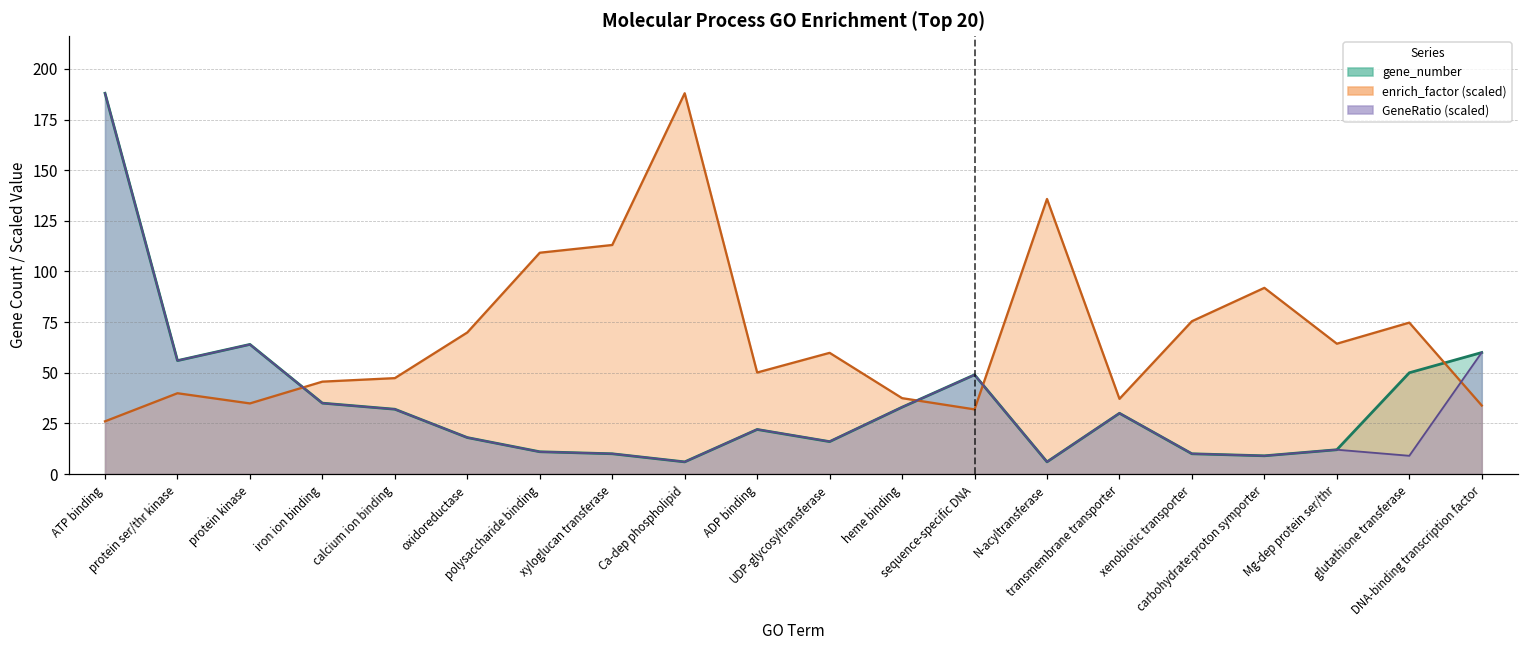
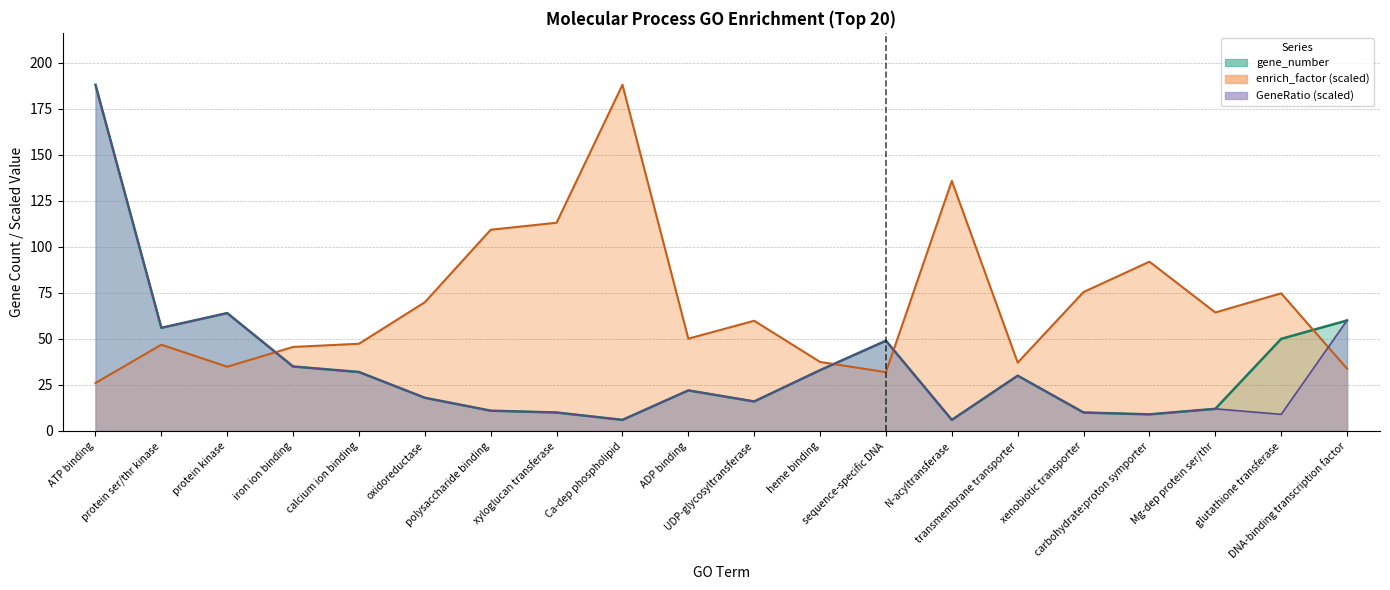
  {
    "gene_number": {
      "glutathione transferase": 50
    },
    "enrich_factor (scaled)": {
      "ATP binding": 26,
-     "protein ser/thr kinase": 40,
+     "protein ser/thr kinase": 47,
      "protein kinase": 35,
      "iron ion binding": 46,
      "calcium ion binding": 47,
      "oxidoreductase": 70,
      "polysaccharide binding": 109,
      "xyloglucan transferase": 113,
      "Ca-dep phospholipid": 188,
      "ADP binding": 50,
      "UDP-glycosyltransferase": 60,
      "heme binding": 37,
      "sequence-specific DNA": 32,
      "N-acyltransferase": 136,
      "transmembrane transporter": 37,
      "xenobiotic transporter": 75,
      "carbohydrate:proton symporter": 92,
      "Mg-dep protein ser/thr": 64,
      "glutathione transferase": 75,
      "DNA-binding transcription factor": 34
    },
    "GeneRatio (scaled)": {
      "glutathione transferase": 9
    }
  }
